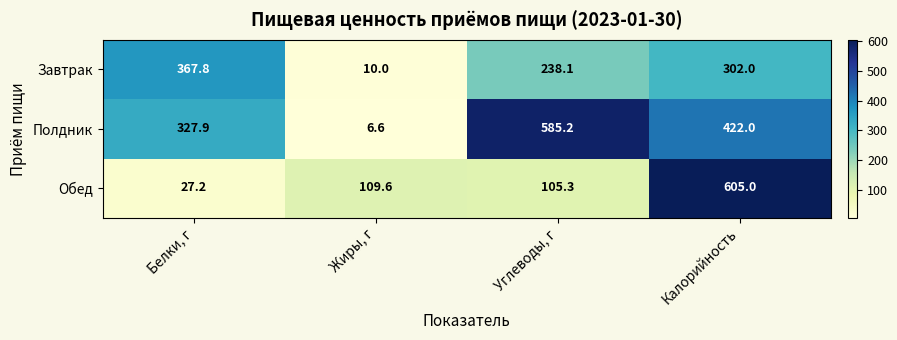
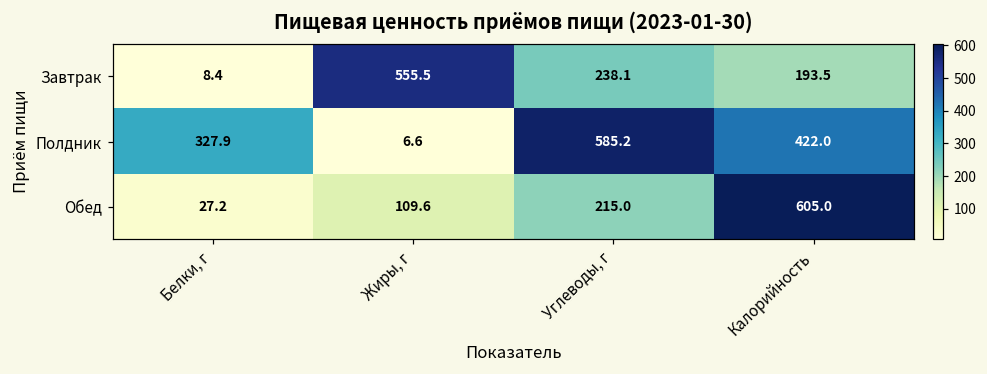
  {
    "Завтрак": {
-     "Белки, г": 367.8,
-     "Жиры, г": 10.0,
+     "Белки, г": 8.4,
+     "Жиры, г": 555.5,
      "Углеводы, г": 238.1,
-     "Калорийность": 302.0
+     "Калорийность": 193.5
    },
    "Полдник": {
      "Белки, г": 327.9,
      "Жиры, г": 6.6,
      "Углеводы, г": 585.2,
      "Калорийность": 422.0
    },
    "Обед": {
      "Белки, г": 27.2,
      "Жиры, г": 109.6,
-     "Углеводы, г": 105.3,
+     "Углеводы, г": 215.0,
      "Калорийность": 605.0
    }
  }
